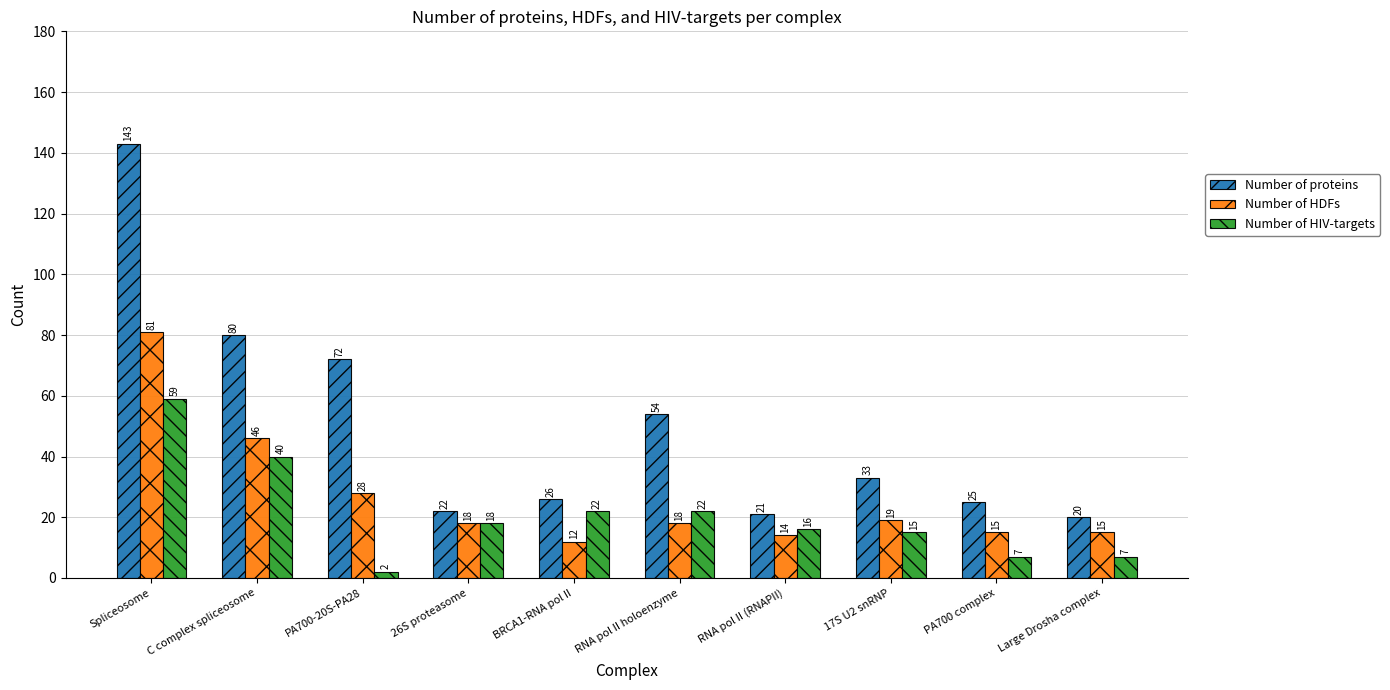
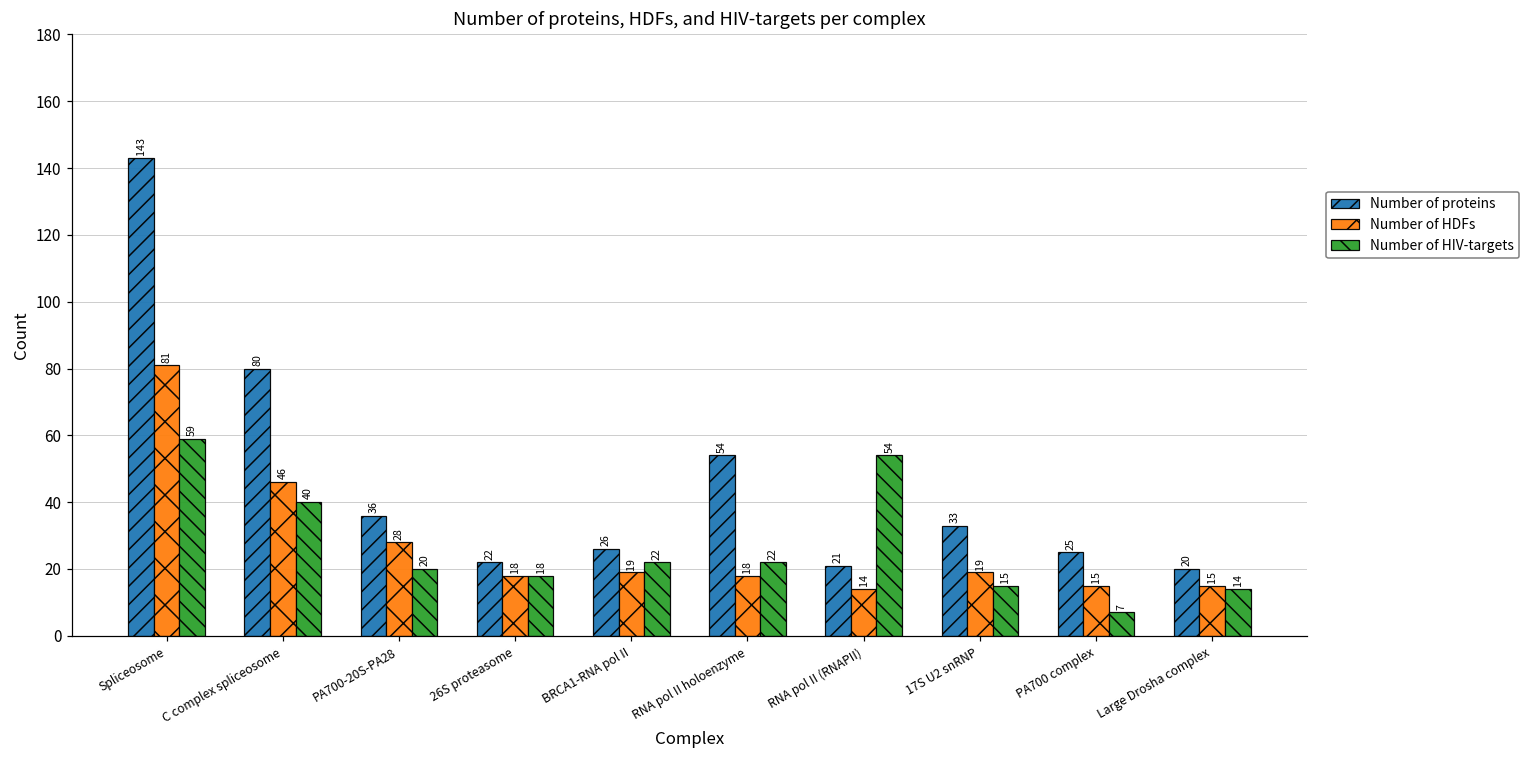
  {
    "Number of proteins": {
      "Spliceosome": 143,
      "C complex spliceosome": 80,
-     "PA700-20S-PA28": 72,
+     "PA700-20S-PA28": 36,
      "26S proteasome": 22,
      "BRCA1-RNA pol II": 26,
      "RNA pol II holoenzyme": 54,
      "RNA pol II (RNAPII)": 21,
      "17S U2 snRNP": 33,
      "PA700 complex": 25,
      "Large Drosha complex": 20
    },
    "Number of HDFs": {
      "Spliceosome": 81,
      "C complex spliceosome": 46,
      "PA700-20S-PA28": 28,
      "26S proteasome": 18,
-     "BRCA1-RNA pol II": 12,
+     "BRCA1-RNA pol II": 19,
      "RNA pol II holoenzyme": 18,
      "RNA pol II (RNAPII)": 14,
      "17S U2 snRNP": 19,
      "PA700 complex": 15,
      "Large Drosha complex": 15
    },
    "Number of HIV-targets": {
      "Spliceosome": 59,
      "C complex spliceosome": 40,
-     "PA700-20S-PA28": 2,
+     "PA700-20S-PA28": 20,
      "26S proteasome": 18,
      "BRCA1-RNA pol II": 22,
      "RNA pol II holoenzyme": 22,
-     "RNA pol II (RNAPII)": 16,
+     "RNA pol II (RNAPII)": 54,
      "17S U2 snRNP": 15,
      "PA700 complex": 7,
-     "Large Drosha complex": 7
+     "Large Drosha complex": 14
    }
  }
